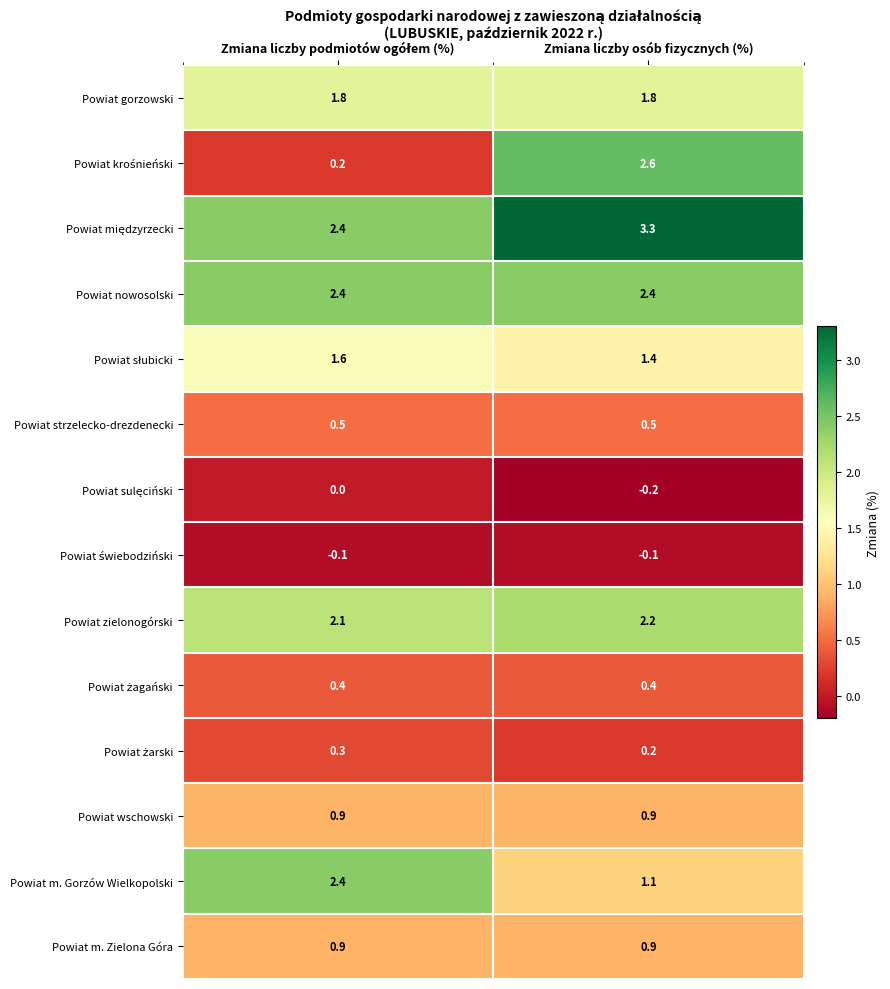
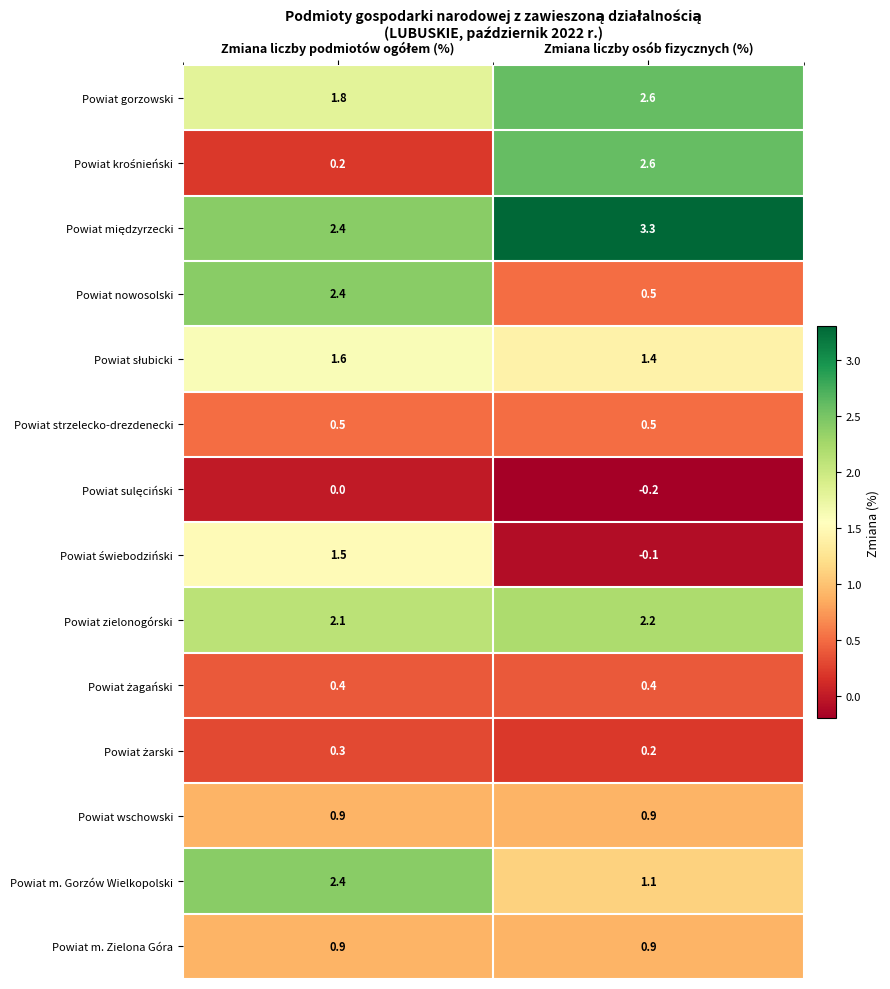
  {
    "Powiat gorzowski": {
      "Zmiana liczby podmiotów ogółem (%)": 1.8,
-     "Zmiana liczby osób fizycznych (%)": 1.8
+     "Zmiana liczby osób fizycznych (%)": 2.6
    },
    "Powiat krośnieński": {
      "Zmiana liczby podmiotów ogółem (%)": 0.2,
      "Zmiana liczby osób fizycznych (%)": 2.6
    },
    "Powiat międzyrzecki": {
      "Zmiana liczby podmiotów ogółem (%)": 2.4,
      "Zmiana liczby osób fizycznych (%)": 3.3
    },
    "Powiat nowosolski": {
      "Zmiana liczby podmiotów ogółem (%)": 2.4,
-     "Zmiana liczby osób fizycznych (%)": 2.4
+     "Zmiana liczby osób fizycznych (%)": 0.5
    },
    "Powiat słubicki": {
      "Zmiana liczby podmiotów ogółem (%)": 1.6,
      "Zmiana liczby osób fizycznych (%)": 1.4
    },
    "Powiat strzelecko-drezdenecki": {
      "Zmiana liczby podmiotów ogółem (%)": 0.5,
      "Zmiana liczby osób fizycznych (%)": 0.5
    },
    "Powiat sulęciński": {
      "Zmiana liczby podmiotów ogółem (%)": 0.0,
      "Zmiana liczby osób fizycznych (%)": -0.2
    },
    "Powiat świebodziński": {
-     "Zmiana liczby podmiotów ogółem (%)": -0.1,
+     "Zmiana liczby podmiotów ogółem (%)": 1.5,
      "Zmiana liczby osób fizycznych (%)": -0.1
    },
    "Powiat zielonogórski": {
      "Zmiana liczby podmiotów ogółem (%)": 2.1,
      "Zmiana liczby osób fizycznych (%)": 2.2
    },
    "Powiat żagański": {
      "Zmiana liczby podmiotów ogółem (%)": 0.4,
      "Zmiana liczby osób fizycznych (%)": 0.4
    },
    "Powiat żarski": {
      "Zmiana liczby podmiotów ogółem (%)": 0.3,
      "Zmiana liczby osób fizycznych (%)": 0.2
    },
    "Powiat wschowski": {
      "Zmiana liczby podmiotów ogółem (%)": 0.9,
      "Zmiana liczby osób fizycznych (%)": 0.9
    },
    "Powiat m. Gorzów Wielkopolski": {
      "Zmiana liczby podmiotów ogółem (%)": 2.4,
      "Zmiana liczby osób fizycznych (%)": 1.1
    },
    "Powiat m. Zielona Góra": {
      "Zmiana liczby podmiotów ogółem (%)": 0.9,
      "Zmiana liczby osób fizycznych (%)": 0.9
    }
  }
